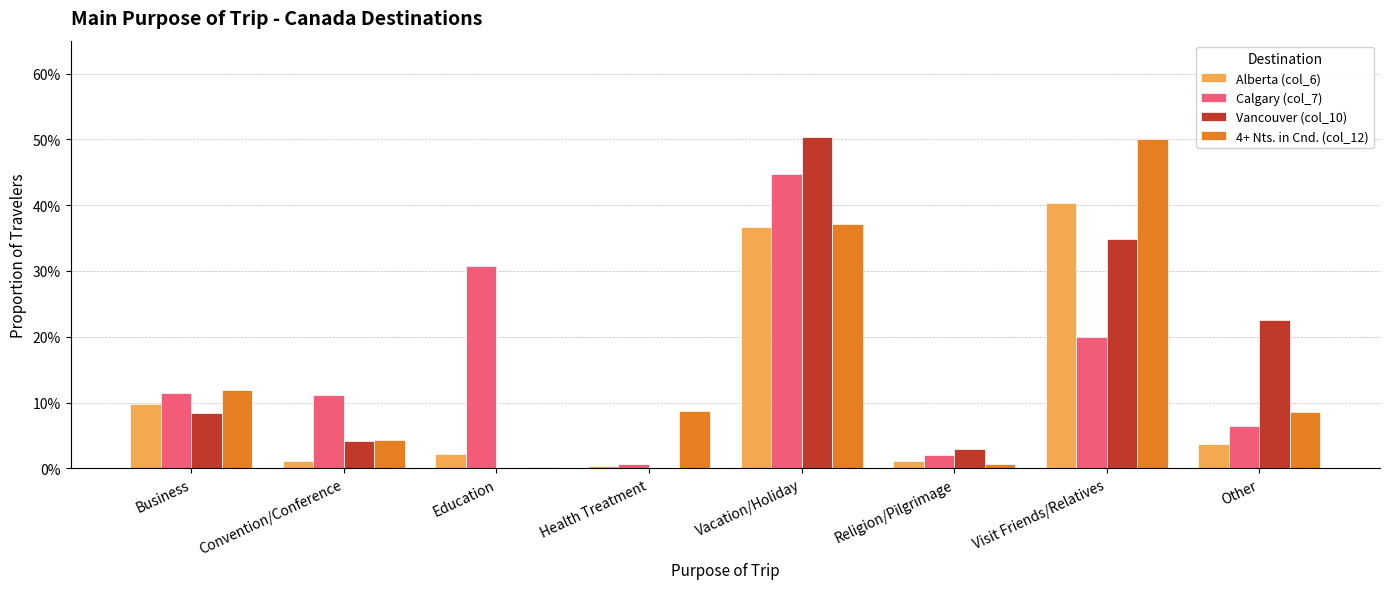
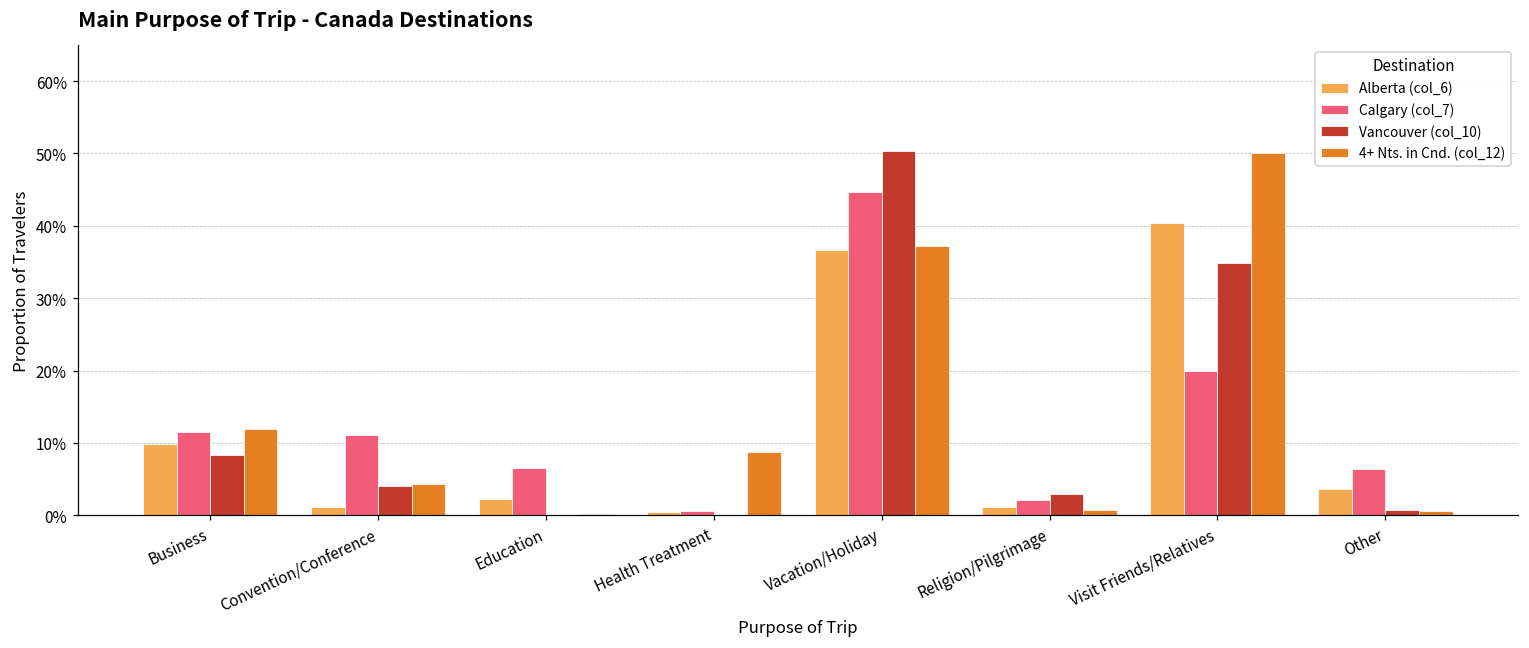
  {
    "Alberta (col_6)": {
      "Business": "10%",
      "Convention/Conference": "1%",
      "Education": "2%",
      "Health Treatment": "0%",
      "Vacation/Holiday": "37%",
      "Religion/Pilgrimage": "1%",
      "Visit Friends/Relatives": "40%",
      "Other": "4%"
    },
    "Calgary (col_7)": {
      "Business": "12%",
      "Convention/Conference": "11%",
-     "Education": "31%",
+     "Education": "7%",
      "Health Treatment": "1%",
      "Vacation/Holiday": "45%",
      "Religion/Pilgrimage": "2%",
      "Visit Friends/Relatives": "20%",
      "Other": "6%"
    },
    "Vancouver (col_10)": {
      "Business": "8%",
      "Convention/Conference": "4%",
      "Education": "0%",
      "Health Treatment": "0%",
      "Vacation/Holiday": "50%",
      "Religion/Pilgrimage": "3%",
      "Visit Friends/Relatives": "35%",
-     "Other": "23%"
+     "Other": "1%"
    },
    "4+ Nts. in Cnd. (col_12)": {
      "Business": "12%",
      "Convention/Conference": "4%",
      "Health Treatment": "9%",
      "Vacation/Holiday": "37%",
      "Religion/Pilgrimage": "1%",
      "Visit Friends/Relatives": "50%",
-     "Other": "9%"
+     "Other": "1%"
    }
  }
